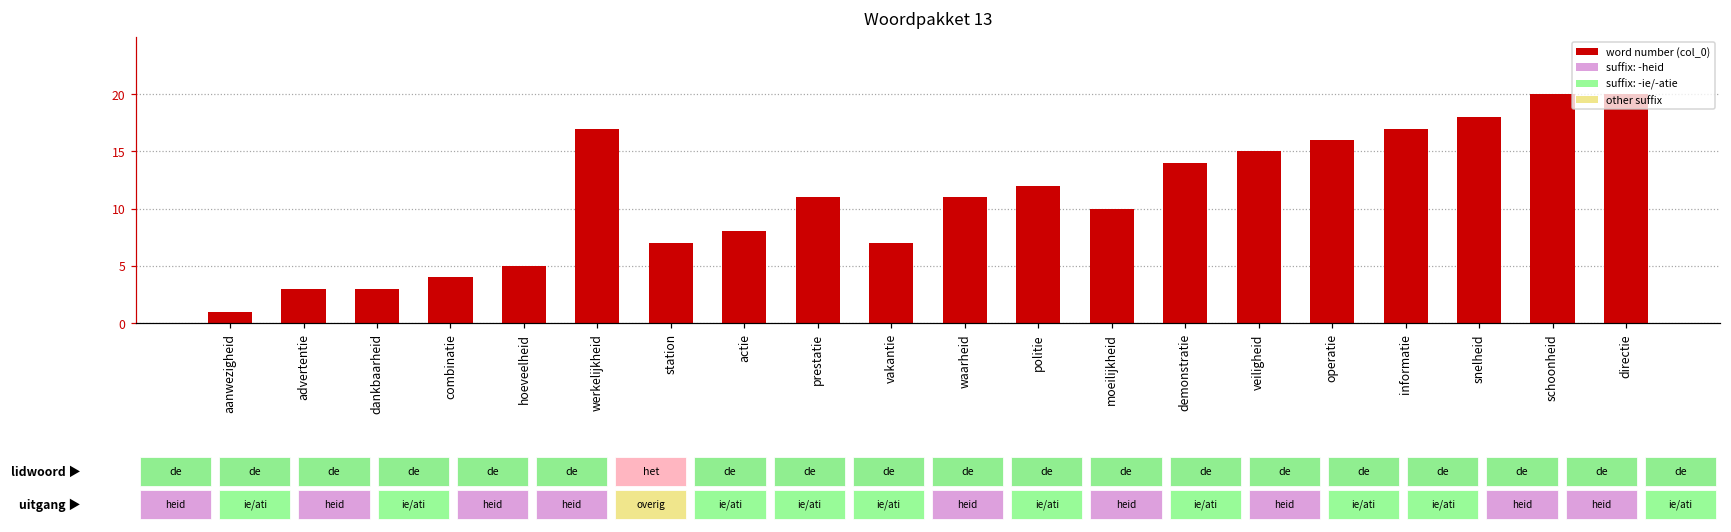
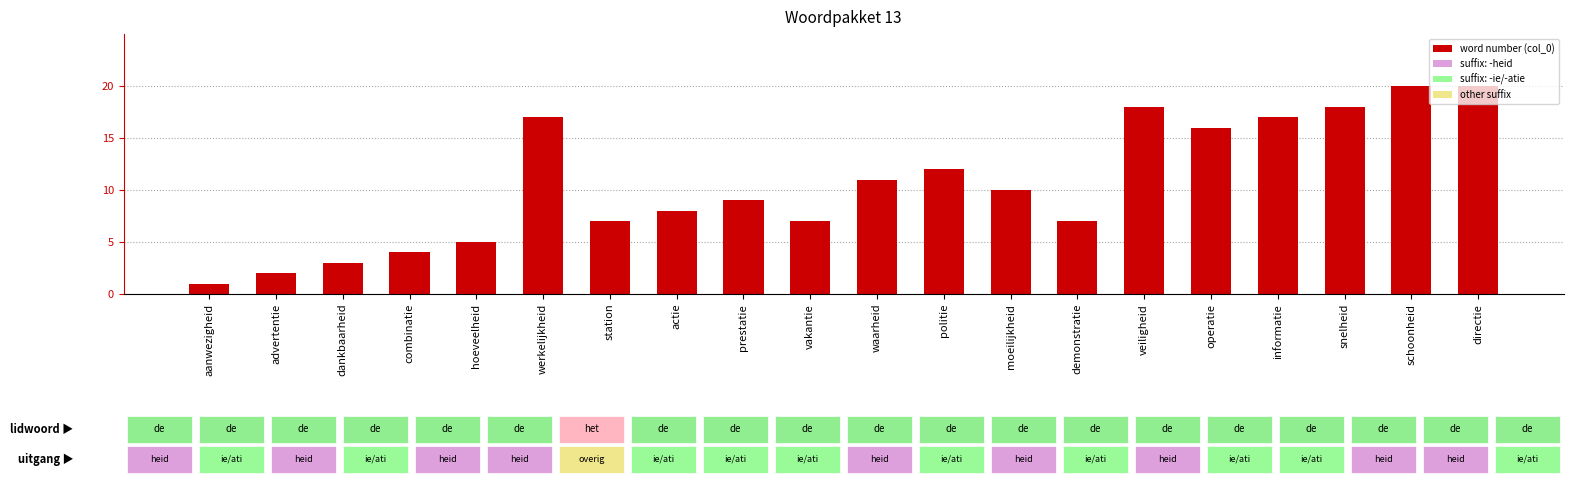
  {
    "aanwezigheid": 1,
-   "advertentie": 3,
+   "advertentie": 2,
    "dankbaarheid": 3,
    "combinatie": 4,
    "hoeveelheid": 5,
    "werkelijkheid": 17,
    "station": 7,
    "actie": 8,
-   "prestatie": 11,
+   "prestatie": 9,
    "vakantie": 7,
    "waarheid": 11,
    "politie": 12,
    "moeilijkheid": 10,
-   "demonstratie": 14,
-   "veiligheid": 15,
+   "demonstratie": 7,
+   "veiligheid": 18,
    "operatie": 16,
    "informatie": 17,
    "snelheid": 18,
    "schoonheid": 20
  }
